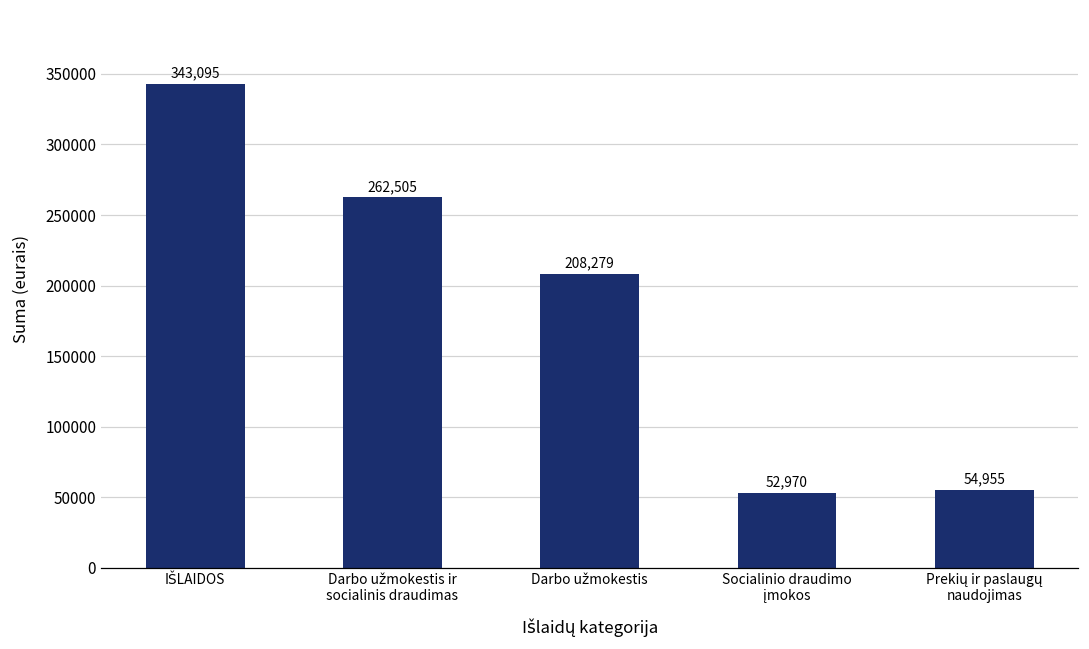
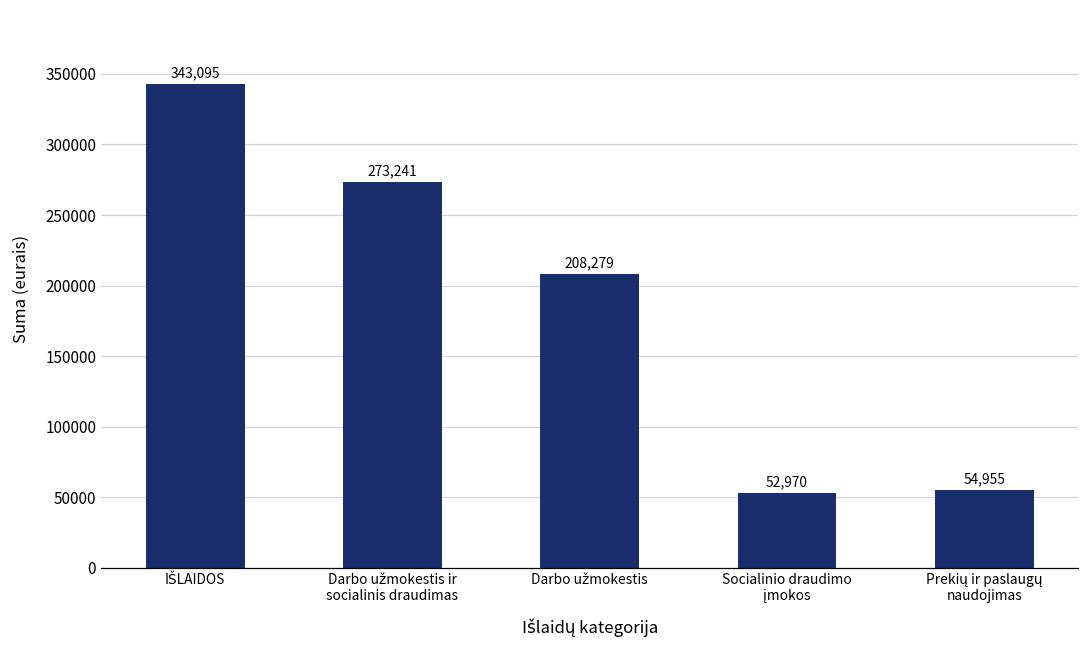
  {
    "IŠLAIDOS": "343,095",
-   "Darbo užmokestis ir socialinis draudimas": "262,505",
+   "Darbo užmokestis ir socialinis draudimas": "273,241",
    "Darbo užmokestis": "208,279",
    "Socialinio draudimo įmokos": "52,970",
    "Prekių ir paslaugų naudojimas": "54,955"
  }
